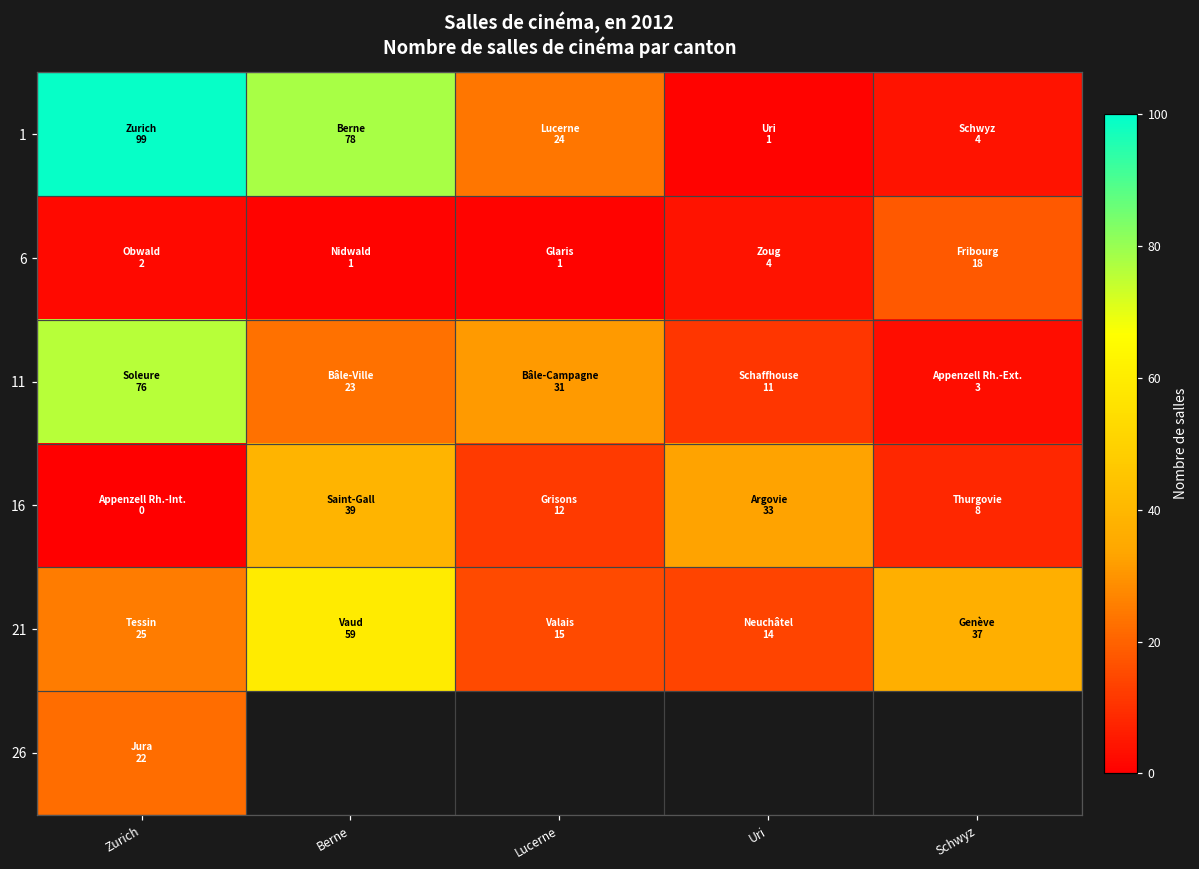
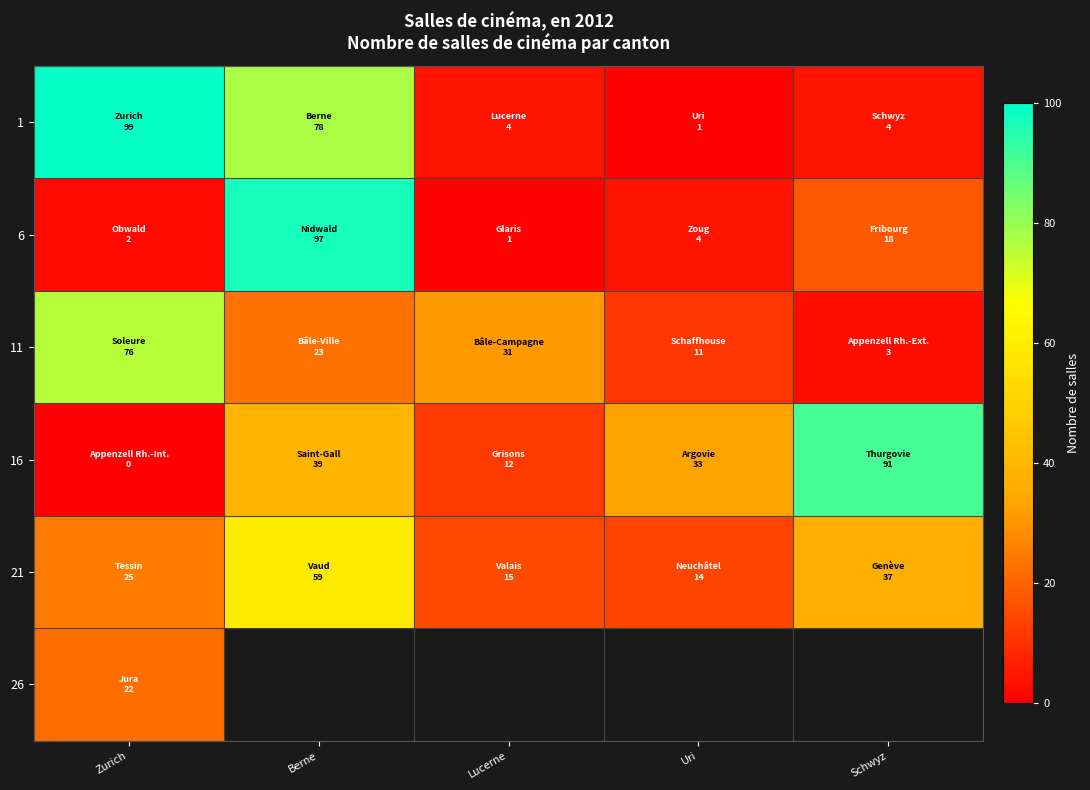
  {
    "1": {
      "Zurich": 99,
      "Berne": 78,
-     "Lucerne": 24,
+     "Lucerne": 4,
      "Uri": 1,
      "Schwyz": 4
    },
    "6": {
      "Zurich": 2,
-     "Berne": 1,
+     "Berne": 97,
      "Lucerne": 1,
      "Uri": 4,
      "Schwyz": 18
    },
    "11": {
      "Zurich": 76,
      "Berne": 23,
      "Lucerne": 31,
      "Uri": 11,
      "Schwyz": 3
    },
    "16": {
      "Zurich": 0,
      "Berne": 39,
      "Lucerne": 12,
      "Uri": 33,
-     "Schwyz": 8
+     "Schwyz": 91
    },
    "21": {
      "Zurich": 25,
      "Berne": 59,
      "Lucerne": 15,
      "Uri": 14,
      "Schwyz": 37
    },
    "26": {
      "Zurich": 22
    }
  }
